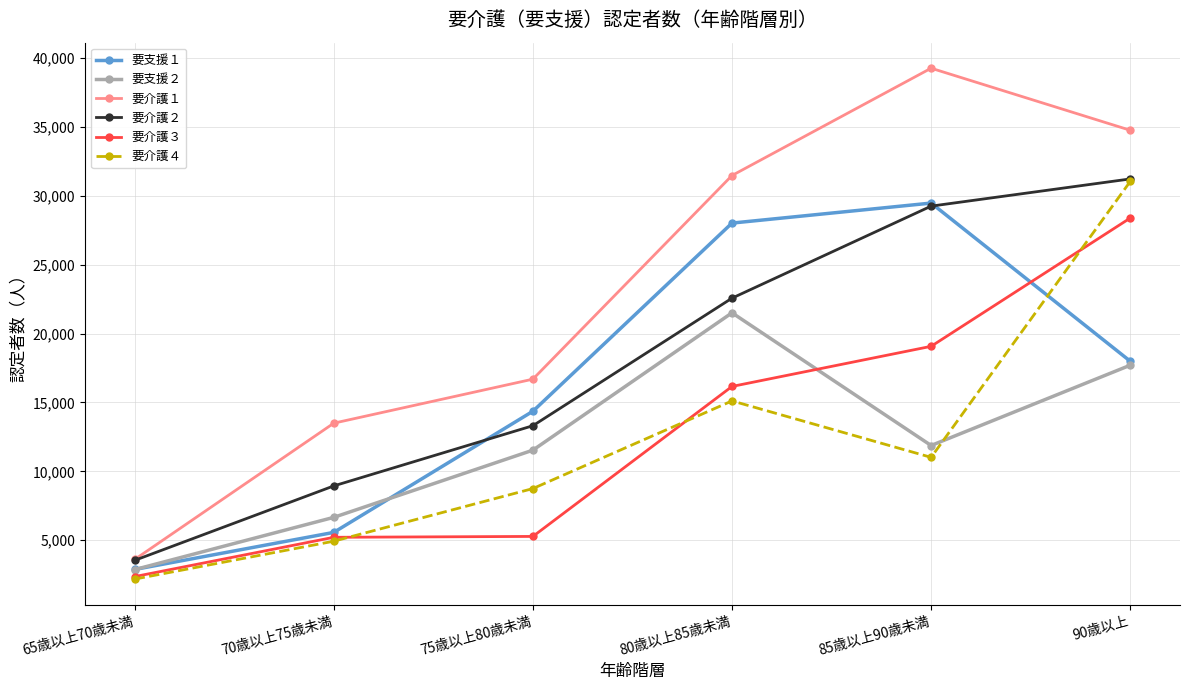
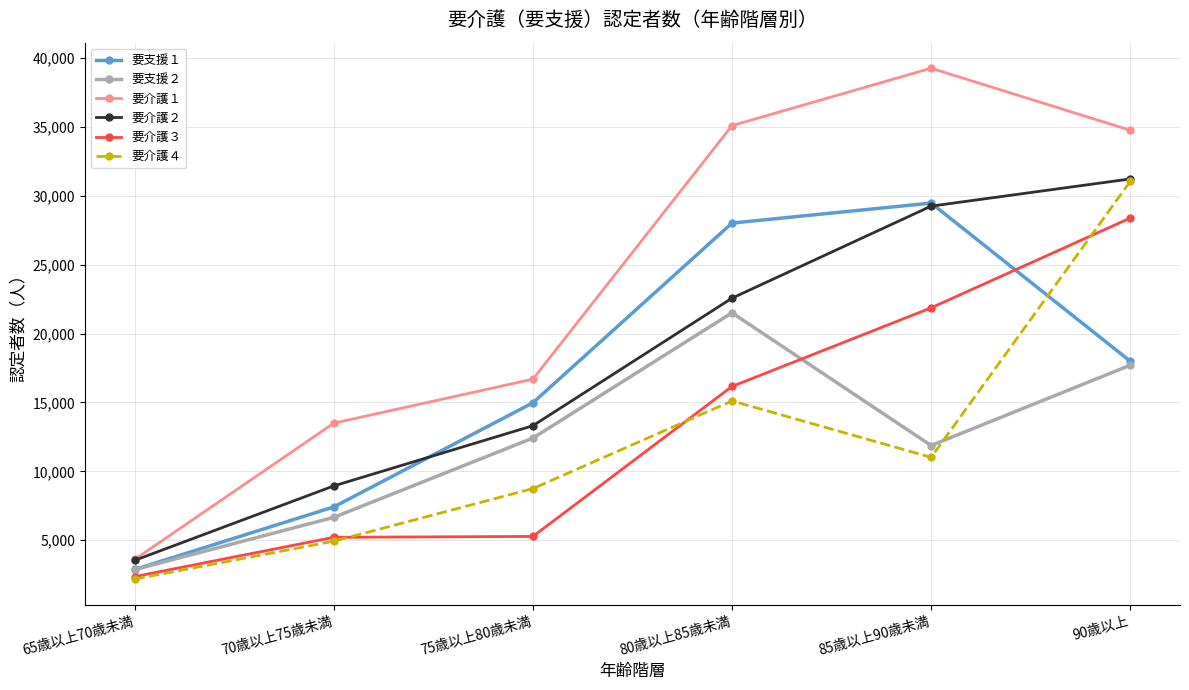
  {
    "要支援１": {
-     "70歳以上75歳未満": "5,600",
-     "75歳以上80歳未満": "14,400",
+     "70歳以上75歳未満": "7,400",
+     "75歳以上80歳未満": "15,000",
      "80歳以上85歳未満": "28,000",
      "85歳以上90歳未満": "29,500",
      "90歳以上": "18,000"
    },
    "要支援２": {
      "70歳以上75歳未満": "6,700",
-     "75歳以上80歳未満": "11,500",
+     "75歳以上80歳未満": "12,400",
      "80歳以上85歳未満": "21,500",
      "85歳以上90歳未満": "11,900",
      "90歳以上": "17,700"
    },
    "要介護１": {
      "70歳以上75歳未満": "13,500",
      "75歳以上80歳未満": "16,700",
-     "80歳以上85歳未満": "31,500",
+     "80歳以上85歳未満": "35,100",
      "85歳以上90歳未満": "39,300",
      "90歳以上": "34,800"
    },
    "要介護２": {
      "70歳以上75歳未満": "8,900",
      "75歳以上80歳未満": "13,300",
      "80歳以上85歳未満": "22,600",
      "85歳以上90歳未満": "29,200",
      "90歳以上": "31,200"
    },
    "要介護３": {
      "70歳以上75歳未満": "5,200",
      "75歳以上80歳未満": "5,300",
      "80歳以上85歳未満": "16,200",
-     "85歳以上90歳未満": "19,100",
+     "85歳以上90歳未満": "21,900",
      "90歳以上": "28,400"
    },
    "要介護４": {
      "70歳以上75歳未満": "4,900",
      "75歳以上80歳未満": "8,800",
      "80歳以上85歳未満": "15,100",
      "85歳以上90歳未満": "11,000",
      "90歳以上": "31,000"
    }
  }
